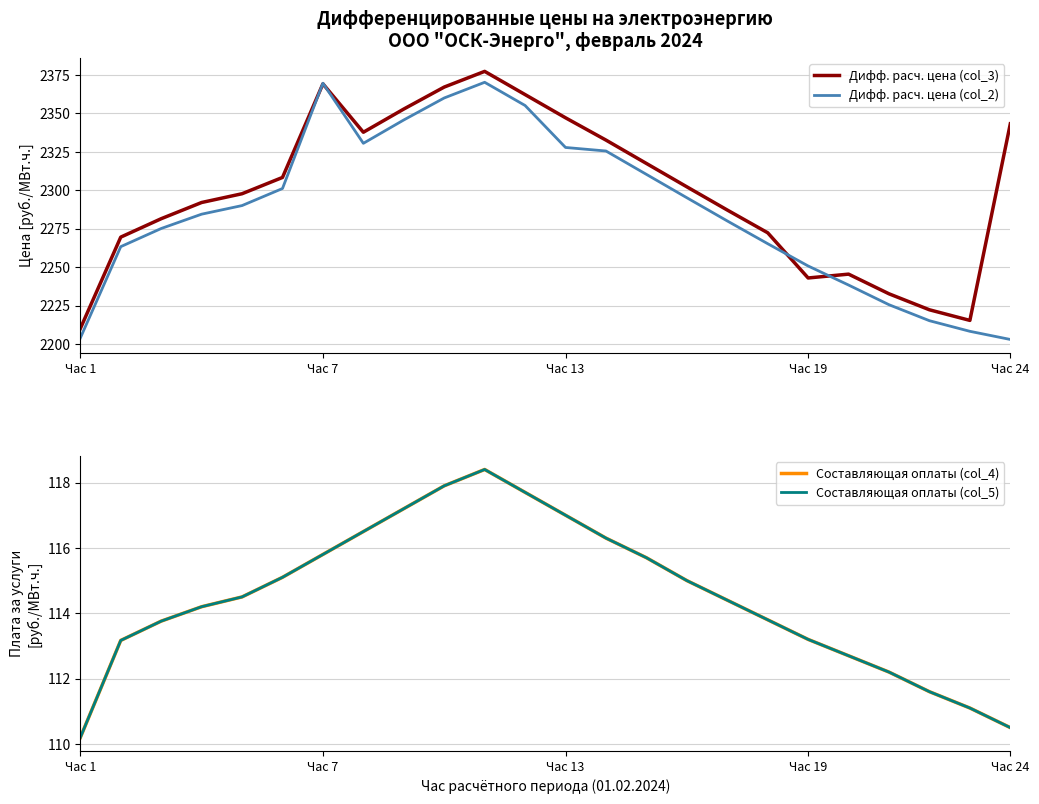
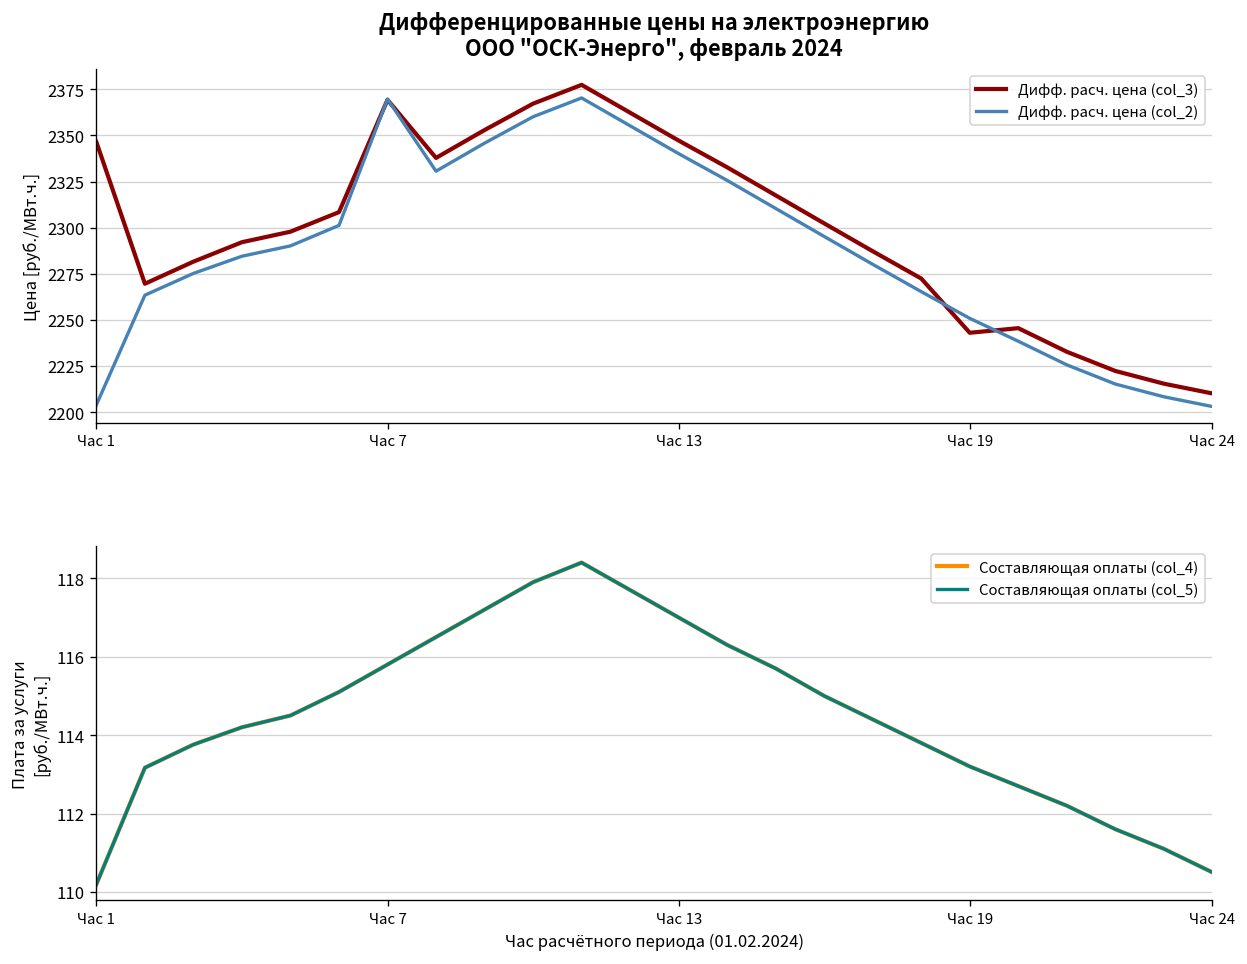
  {
    "Дифференцированные цены на электроэнергию ООО \"ОСК-Энерго\", февраль 2024": {
      "Дифф. расч. цена (col_3)": {
-       "Час 1": 2210,
+       "Час 1": 2346,
        "Час 13": 2347,
        "Час 19": 2243,
-       "Час 24": 2343
+       "Час 24": 2210
      },
      "Дифф. расч. цена (col_2)": {
        "Час 1": 2204,
-       "Час 13": 2328,
+       "Час 13": 2340,
        "Час 19": 2251,
        "Час 24": 2203
      }
    }
  }
